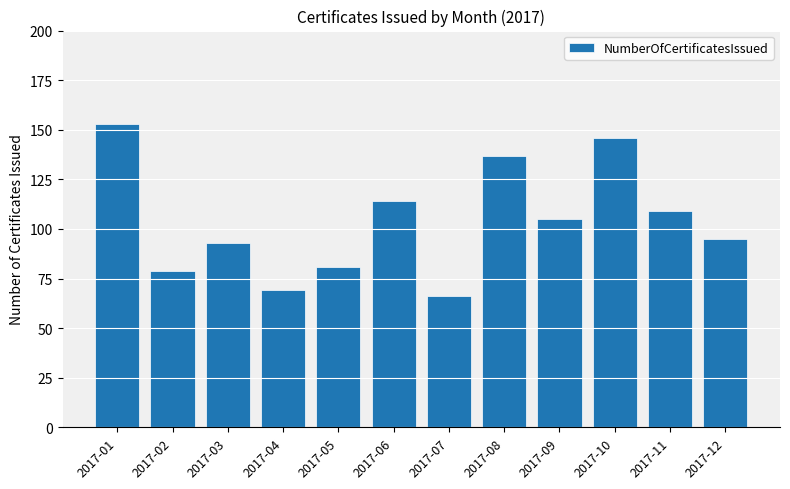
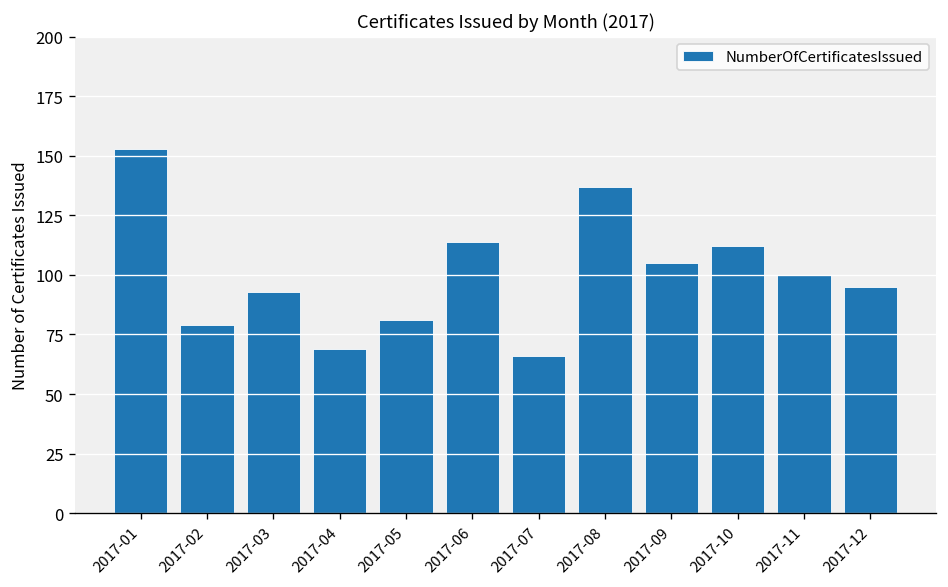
  {
    "2017-01": 153,
    "2017-02": 79,
    "2017-03": 93,
    "2017-04": 69,
    "2017-05": 81,
    "2017-06": 114,
    "2017-07": 66,
    "2017-08": 137,
    "2017-09": 105,
-   "2017-10": 146,
-   "2017-11": 109,
+   "2017-10": 112,
+   "2017-11": 100,
    "2017-12": 95
  }
